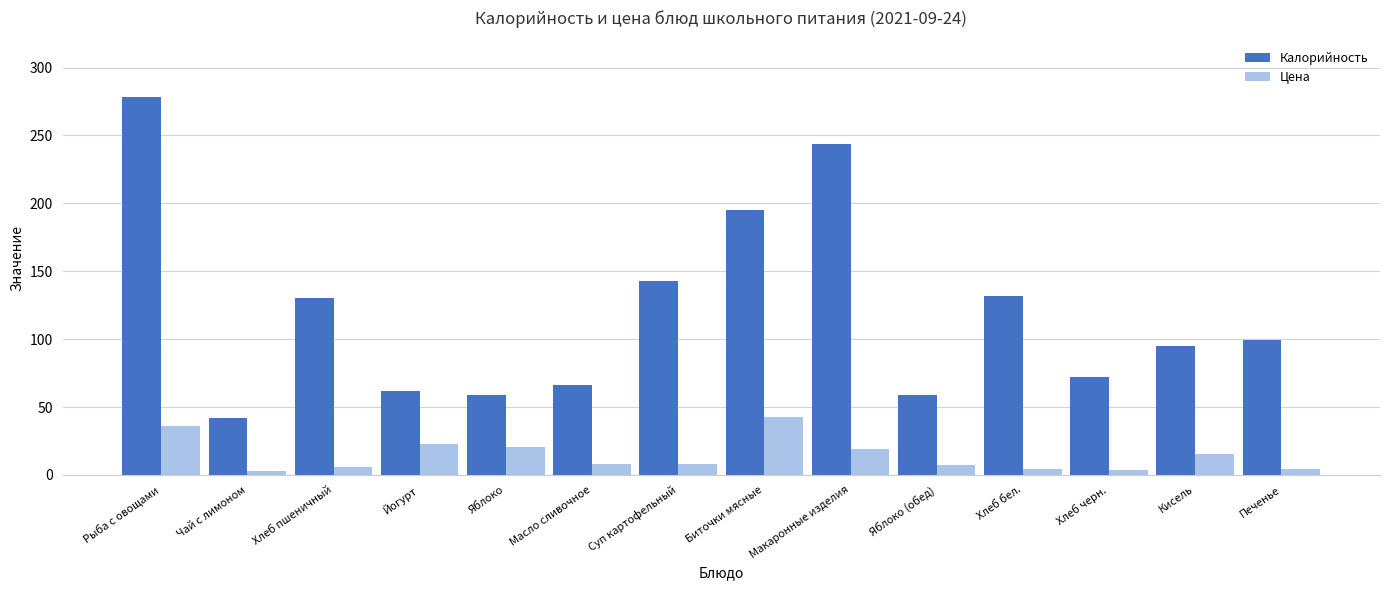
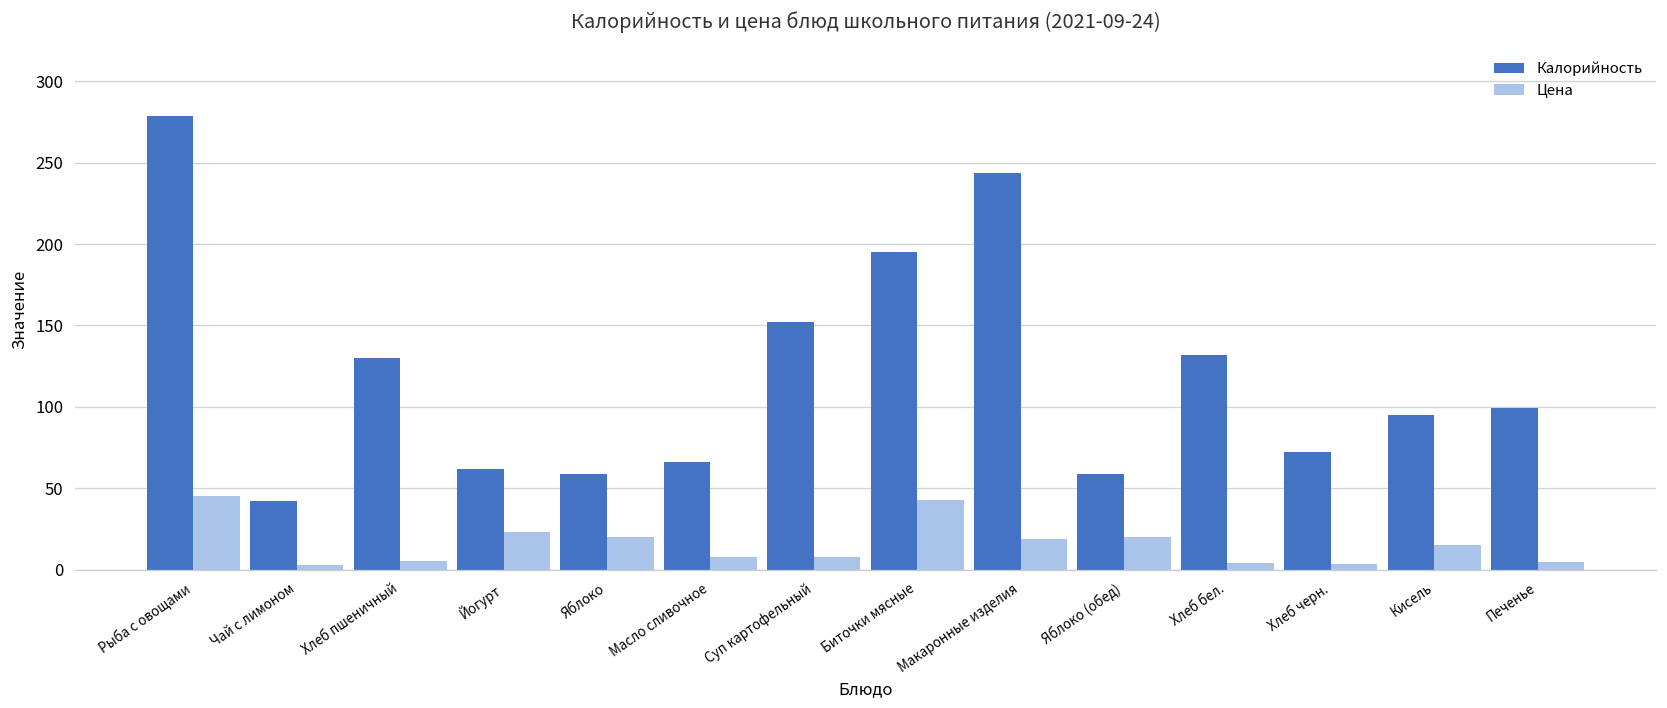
  {
    "Калорийность": {
      "Рыба с овощами": 278,
      "Чай с лимоном": 42,
      "Хлеб пшеничный": 130,
      "Йогурт": 62,
      "Яблоко": 59,
      "Масло сливочное": 66,
-     "Суп картофельный": 143,
+     "Суп картофельный": 152,
      "Биточки мясные": 195,
      "Макаронные изделия": 244,
      "Яблоко (обед)": 59,
      "Хлеб бел.": 132,
      "Хлеб черн.": 72,
      "Кисель": 95,
      "Печенье": 99
    },
    "Цена": {
-     "Рыба с овощами": 36,
+     "Рыба с овощами": 45,
      "Чай с лимоном": 3,
      "Хлеб пшеничный": 6,
      "Йогурт": 23,
      "Яблоко": 20,
      "Масло сливочное": 8,
      "Суп картофельный": 8,
      "Биточки мясные": 43,
      "Макаронные изделия": 19,
-     "Яблоко (обед)": 7,
+     "Яблоко (обед)": 20,
      "Хлеб бел.": 4,
      "Хлеб черн.": 3,
      "Кисель": 15,
      "Печенье": 5
    }
  }
